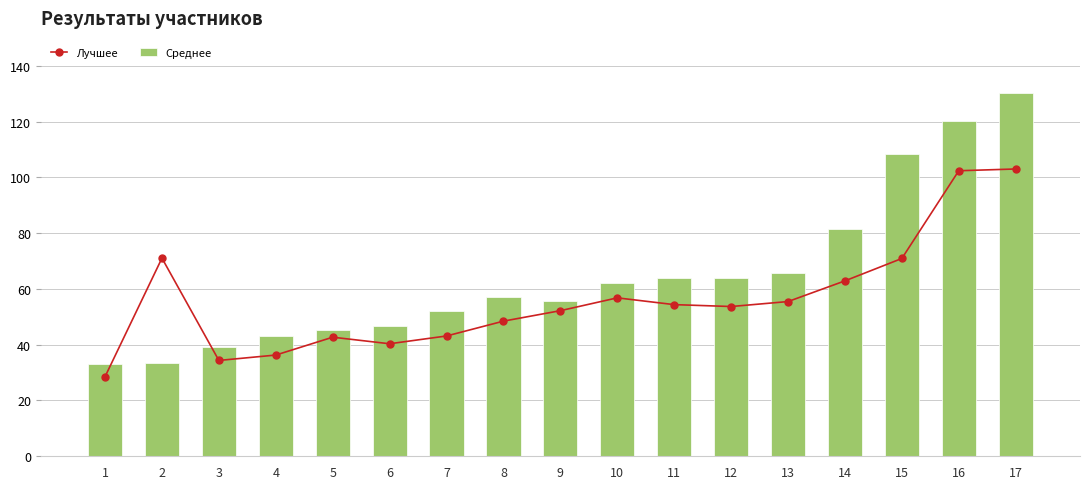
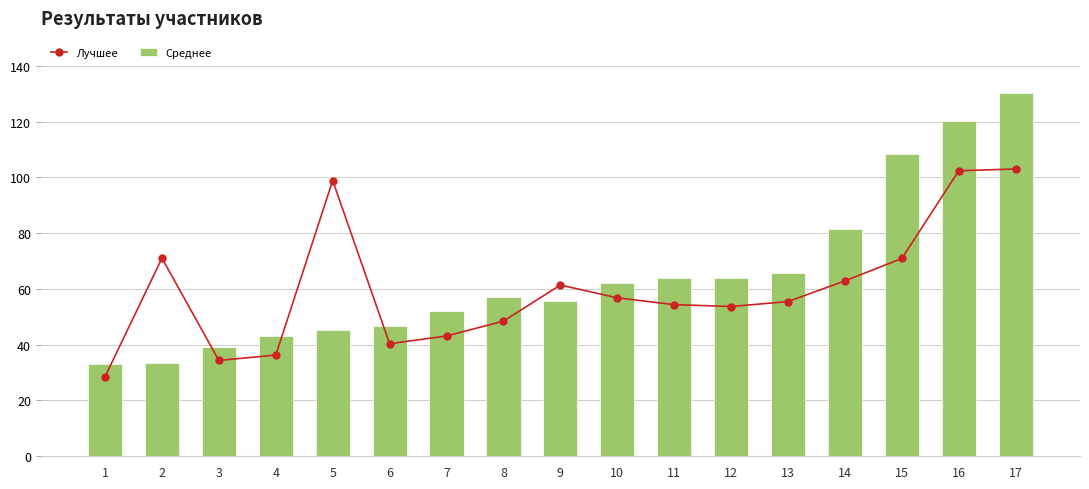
  {
    "Лучшее": {
      "1": 29,
      "2": 71,
      "3": 34,
      "4": 36,
-     "5": 43,
+     "5": 99,
      "6": 40,
      "7": 43,
      "8": 48,
-     "9": 52,
+     "9": 61,
      "10": 57,
      "11": 54,
      "12": 54,
      "13": 55,
      "14": 63,
      "15": 71,
      "16": 102,
      "17": 103
    },
    "Среднее": {
      "1": 33,
      "2": 33,
      "3": 39,
      "4": 43,
      "5": 45,
      "6": 47,
      "7": 52,
      "8": 57,
      "9": 56,
      "10": 62,
      "11": 64,
      "12": 64,
      "13": 66,
      "14": 81,
      "15": 109,
      "16": 120,
      "17": 130
    }
  }
